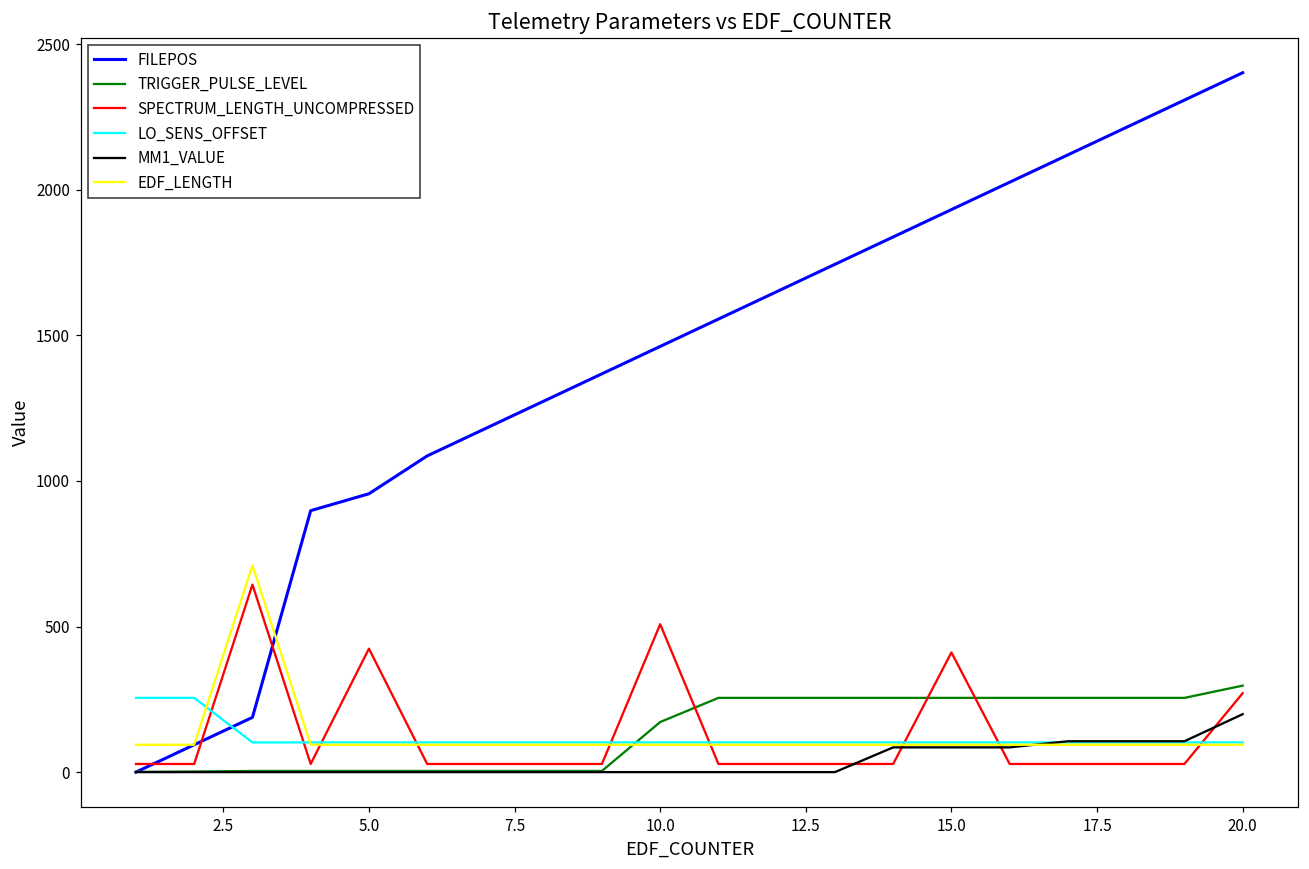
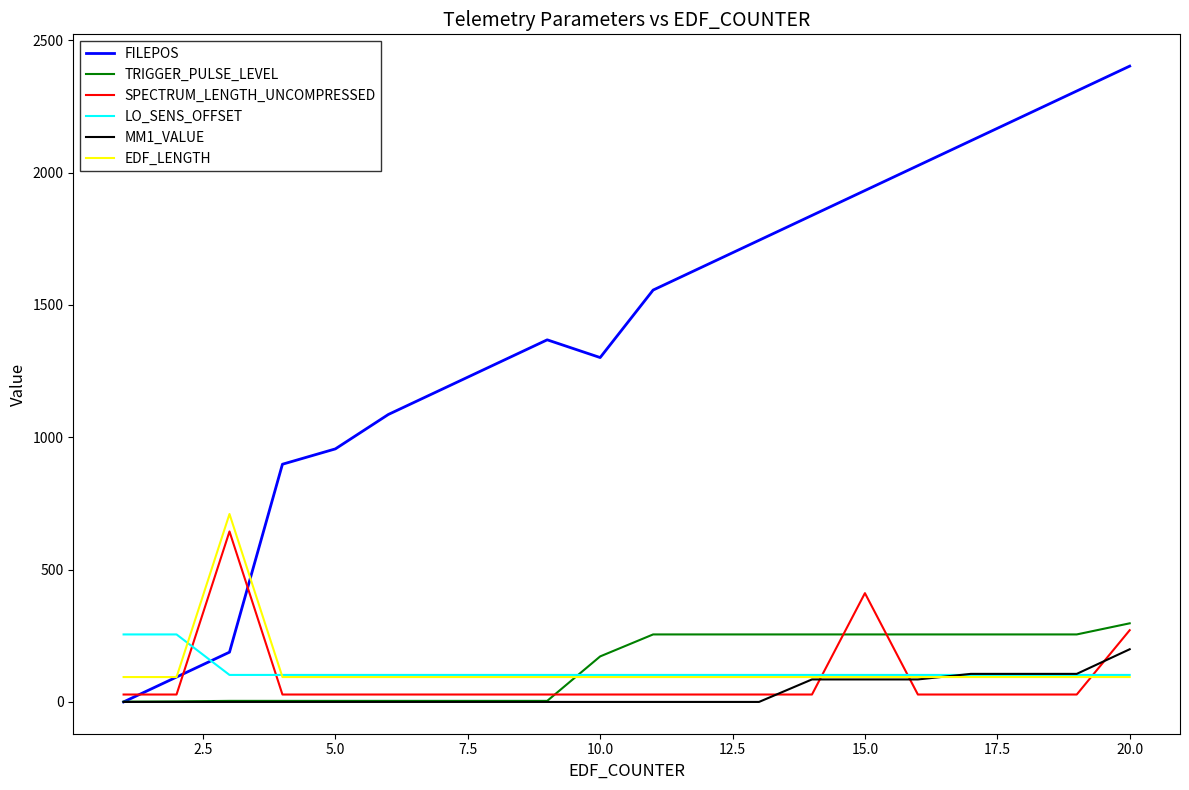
  {
    "FILEPOS": {
      "5.0": 960,
-     "10.0": 1460,
+     "10.0": 1300,
      "15.0": 1930,
      "20.0": 2400
    },
    "TRIGGER_PULSE_LEVEL": {
      "10.0": 170,
      "15.0": 260,
      "20.0": 300
    },
    "SPECTRUM_LENGTH_UNCOMPRESSED": {
-     "5.0": 420,
-     "10.0": 510,
+     "5.0": 30,
+     "10.0": 30,
      "15.0": 410,
      "20.0": 270
    },
    "MM1_VALUE": {
      "10.0": 0,
      "20.0": 200
    }
  }
